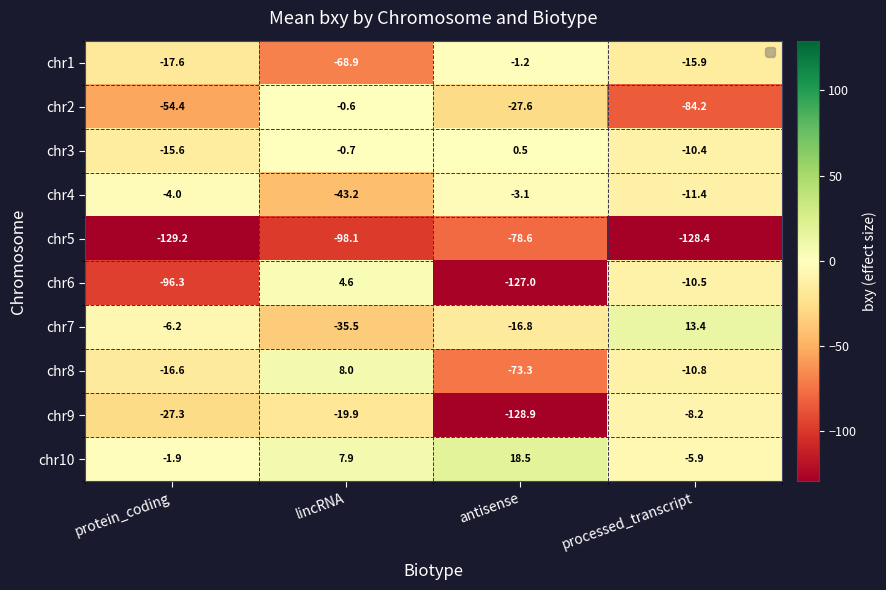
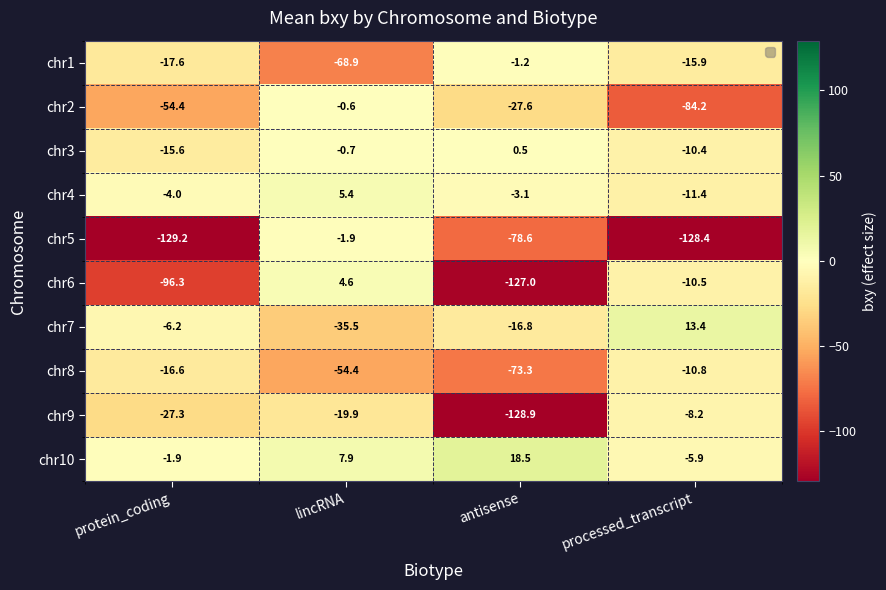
  {
    "chr1": {
      "protein_coding": -17.6,
      "lincRNA": -68.9,
      "antisense": -1.2,
      "processed_transcript": -15.9
    },
    "chr2": {
      "protein_coding": -54.4,
      "lincRNA": -0.6,
      "antisense": -27.6,
      "processed_transcript": -84.2
    },
    "chr3": {
      "protein_coding": -15.6,
      "lincRNA": -0.7,
      "antisense": 0.5,
      "processed_transcript": -10.4
    },
    "chr4": {
      "protein_coding": -4.0,
-     "lincRNA": -43.2,
+     "lincRNA": 5.4,
      "antisense": -3.1,
      "processed_transcript": -11.4
    },
    "chr5": {
      "protein_coding": -129.2,
-     "lincRNA": -98.1,
+     "lincRNA": -1.9,
      "antisense": -78.6,
      "processed_transcript": -128.4
    },
    "chr6": {
      "protein_coding": -96.3,
      "lincRNA": 4.6,
      "antisense": -127.0,
      "processed_transcript": -10.5
    },
    "chr7": {
      "protein_coding": -6.2,
      "lincRNA": -35.5,
      "antisense": -16.8,
      "processed_transcript": 13.4
    },
    "chr8": {
      "protein_coding": -16.6,
-     "lincRNA": 8.0,
+     "lincRNA": -54.4,
      "antisense": -73.3,
      "processed_transcript": -10.8
    },
    "chr9": {
      "protein_coding": -27.3,
      "lincRNA": -19.9,
      "antisense": -128.9,
      "processed_transcript": -8.2
    },
    "chr10": {
      "protein_coding": -1.9,
      "lincRNA": 7.9,
      "antisense": 18.5,
      "processed_transcript": -5.9
    }
  }
